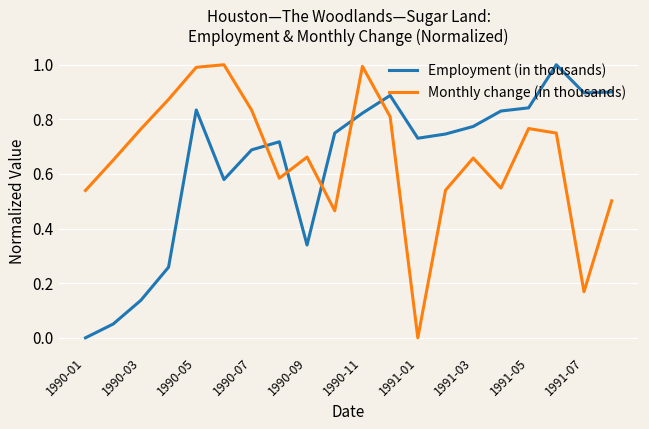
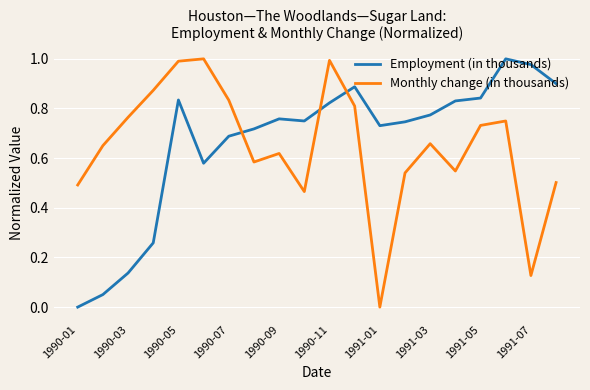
  {
    "Employment (in thousands)": {
      "1990-01": 0.00,
      "1990-03": 0.14,
      "1990-05": 0.83,
      "1990-07": 0.69,
-     "1990-09": 0.34,
+     "1990-09": 0.76,
      "1990-11": 0.82,
      "1991-01": 0.73,
      "1991-03": 0.77,
      "1991-05": 0.84,
-     "1991-07": 0.90
+     "1991-07": 0.98
    },
    "Monthly change (in thousands)": {
-     "1990-01": 0.54,
+     "1990-01": 0.49,
      "1990-03": 0.76,
      "1990-05": 0.99,
      "1990-07": 0.83,
-     "1990-09": 0.66,
+     "1990-09": 0.62,
      "1990-11": 0.99,
      "1991-01": 0.00,
      "1991-03": 0.66,
-     "1991-05": 0.77,
-     "1991-07": 0.17
+     "1991-05": 0.73,
+     "1991-07": 0.13
    }
  }
